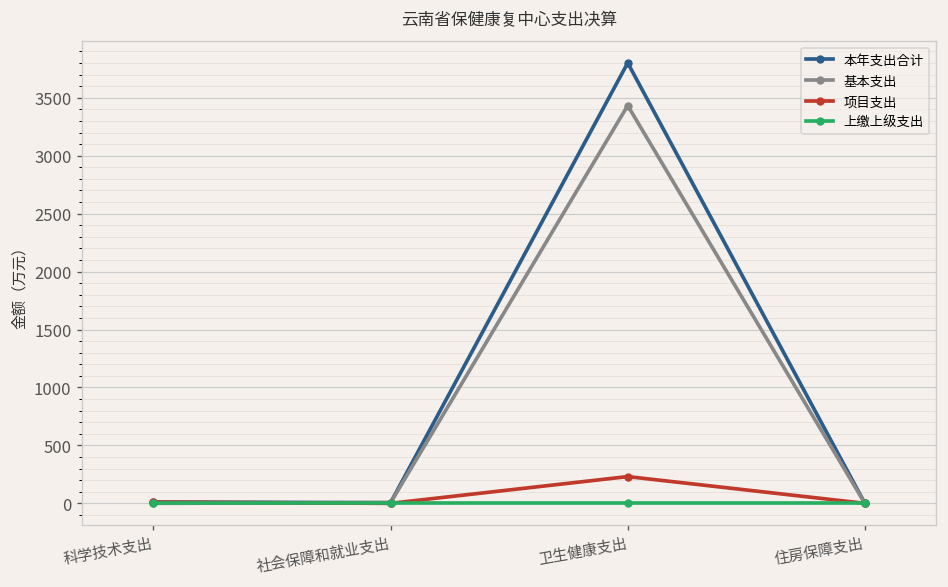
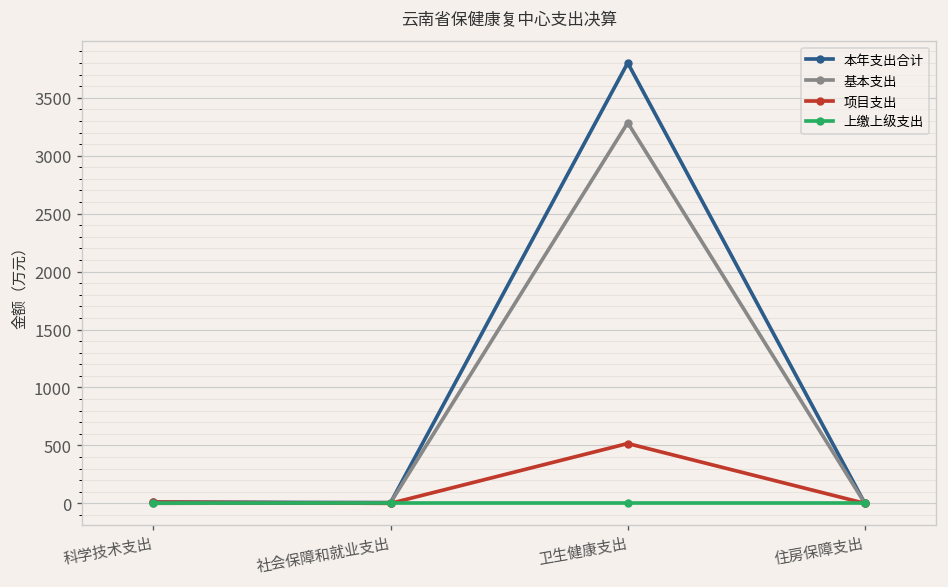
  {
    "本年支出合计": {
      "卫生健康支出": 3800
    },
    "基本支出": {
-     "卫生健康支出": 3400
+     "卫生健康支出": 3300
    },
    "项目支出": {
-     "卫生健康支出": 200
+     "卫生健康支出": 500
    },
    "上缴上级支出": {
      "卫生健康支出": 0
    }
  }
